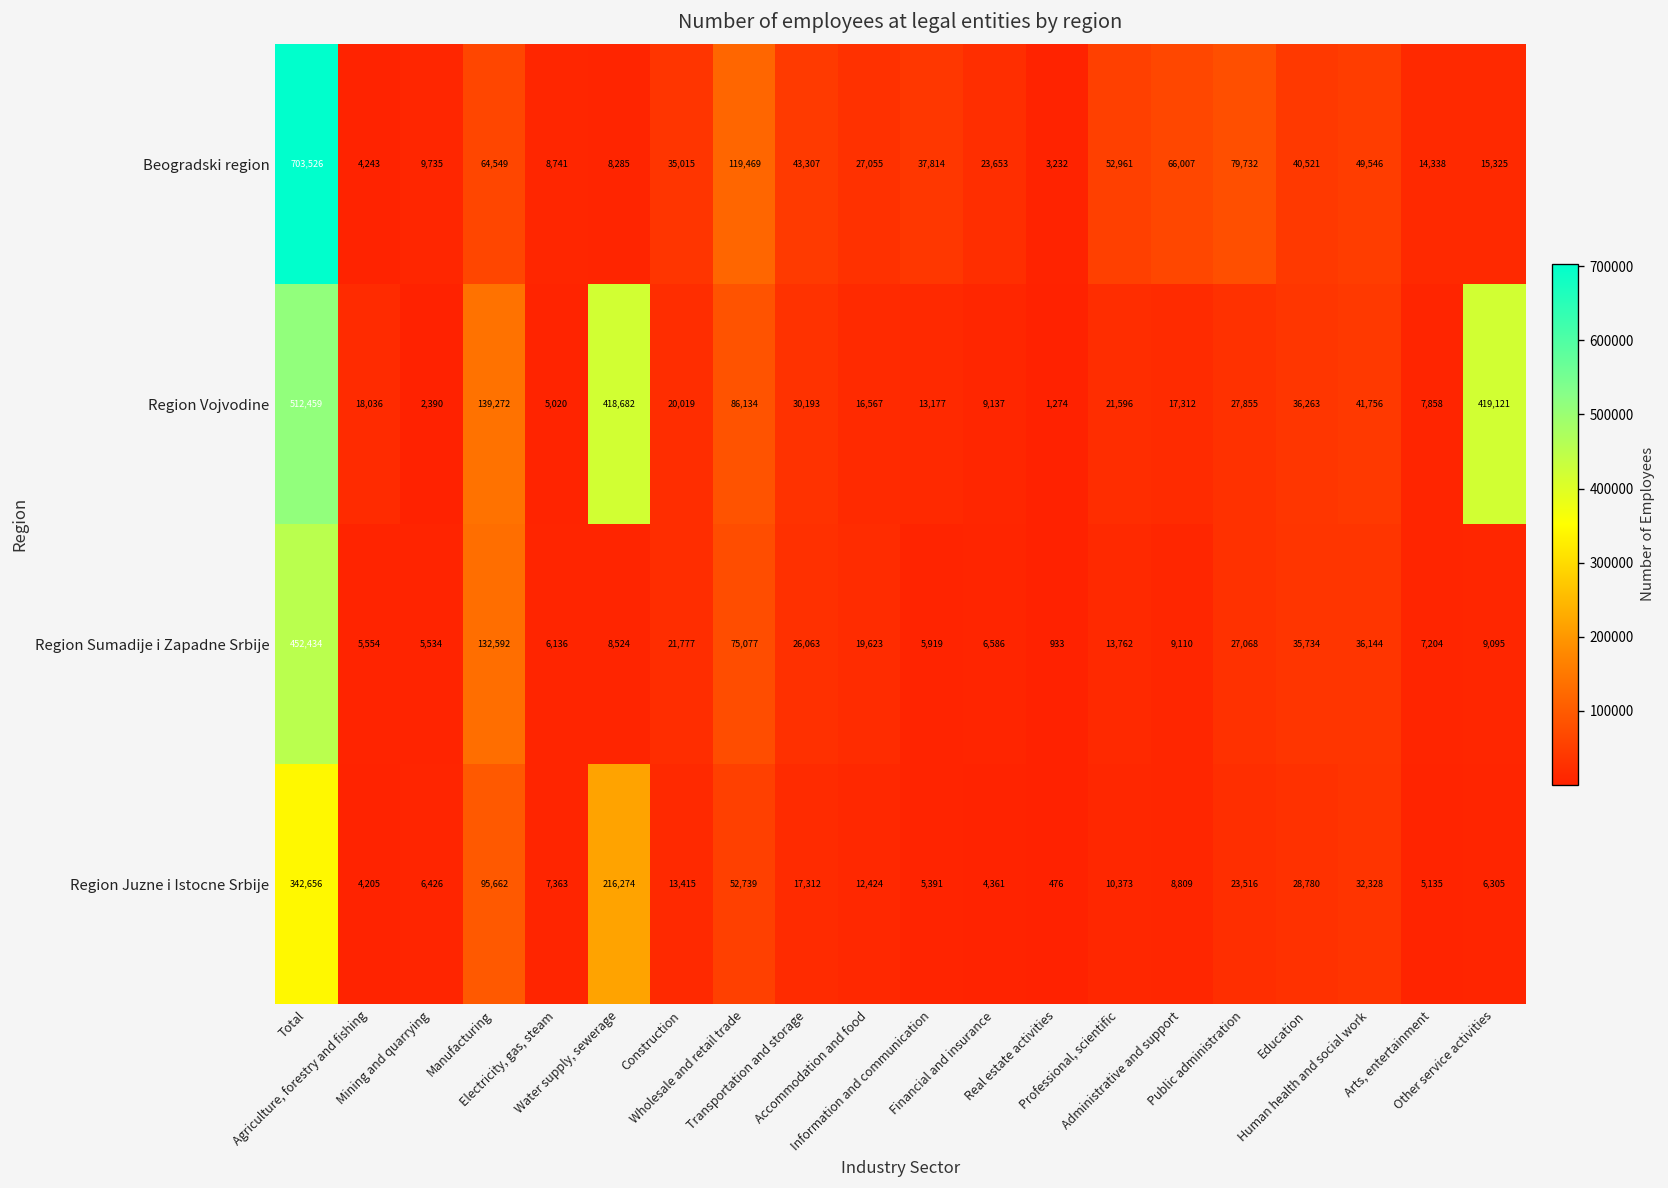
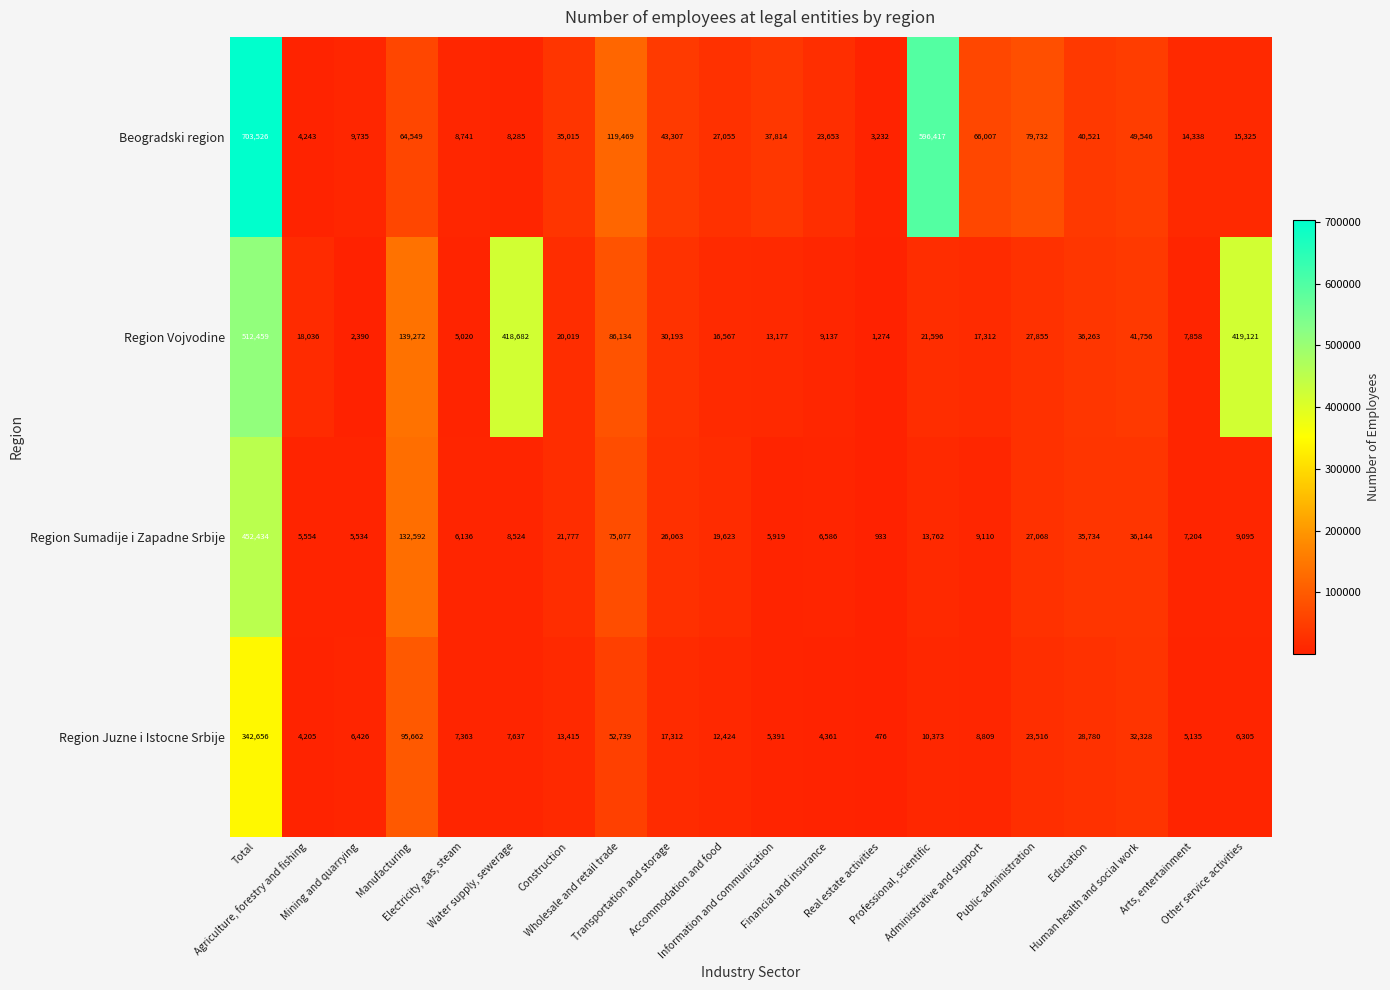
  {
    "Beogradski region": {
      "Total": "703,526",
      "Agriculture, forestry and fishing": "4,243",
      "Mining and quarrying": "9,735",
      "Manufacturing": "64,549",
      "Electricity, gas, steam": "8,741",
      "Water supply, sewerage": "8,285",
      "Construction": "35,015",
      "Wholesale and retail trade": "119,469",
      "Transportation and storage": "43,307",
      "Accommodation and food": "27,055",
      "Information and communication": "37,814",
      "Financial and insurance": "23,653",
      "Real estate activities": "3,232",
-     "Professional, scientific": "52,961",
+     "Professional, scientific": "596,417",
      "Administrative and support": "66,007",
      "Public administration": "79,732",
      "Education": "40,521",
      "Human health and social work": "49,546",
      "Arts, entertainment": "14,338",
      "Other service activities": "15,325"
    },
    "Region Vojvodine": {
      "Total": "512,459",
      "Agriculture, forestry and fishing": "18,036",
      "Mining and quarrying": "2,390",
      "Manufacturing": "139,272",
      "Electricity, gas, steam": "5,020",
      "Water supply, sewerage": "418,682",
      "Construction": "20,019",
      "Wholesale and retail trade": "86,134",
      "Transportation and storage": "30,193",
      "Accommodation and food": "16,567",
      "Information and communication": "13,177",
      "Financial and insurance": "9,137",
      "Real estate activities": "1,274",
      "Professional, scientific": "21,596",
      "Administrative and support": "17,312",
      "Public administration": "27,855",
      "Education": "36,263",
      "Human health and social work": "41,756",
      "Arts, entertainment": "7,858",
      "Other service activities": "419,121"
    },
    "Region Sumadije i Zapadne Srbije": {
      "Total": "452,434",
      "Agriculture, forestry and fishing": "5,554",
      "Mining and quarrying": "5,534",
      "Manufacturing": "132,592",
      "Electricity, gas, steam": "6,136",
      "Water supply, sewerage": "8,524",
      "Construction": "21,777",
      "Wholesale and retail trade": "75,077",
      "Transportation and storage": "26,063",
      "Accommodation and food": "19,623",
      "Information and communication": "5,919",
      "Financial and insurance": "6,586",
      "Real estate activities": "933",
      "Professional, scientific": "13,762",
      "Administrative and support": "9,110",
      "Public administration": "27,068",
      "Education": "35,734",
      "Human health and social work": "36,144",
      "Arts, entertainment": "7,204",
      "Other service activities": "9,095"
    },
    "Region Juzne i Istocne Srbije": {
      "Total": "342,656",
      "Agriculture, forestry and fishing": "4,205",
      "Mining and quarrying": "6,426",
      "Manufacturing": "95,662",
      "Electricity, gas, steam": "7,363",
-     "Water supply, sewerage": "216,274",
+     "Water supply, sewerage": "7,637",
      "Construction": "13,415",
      "Wholesale and retail trade": "52,739",
      "Transportation and storage": "17,312",
      "Accommodation and food": "12,424",
      "Information and communication": "5,391",
      "Financial and insurance": "4,361",
      "Real estate activities": "476",
      "Professional, scientific": "10,373",
      "Administrative and support": "8,809",
      "Public administration": "23,516",
      "Education": "28,780",
      "Human health and social work": "32,328",
      "Arts, entertainment": "5,135",
      "Other service activities": "6,305"
    }
  }
